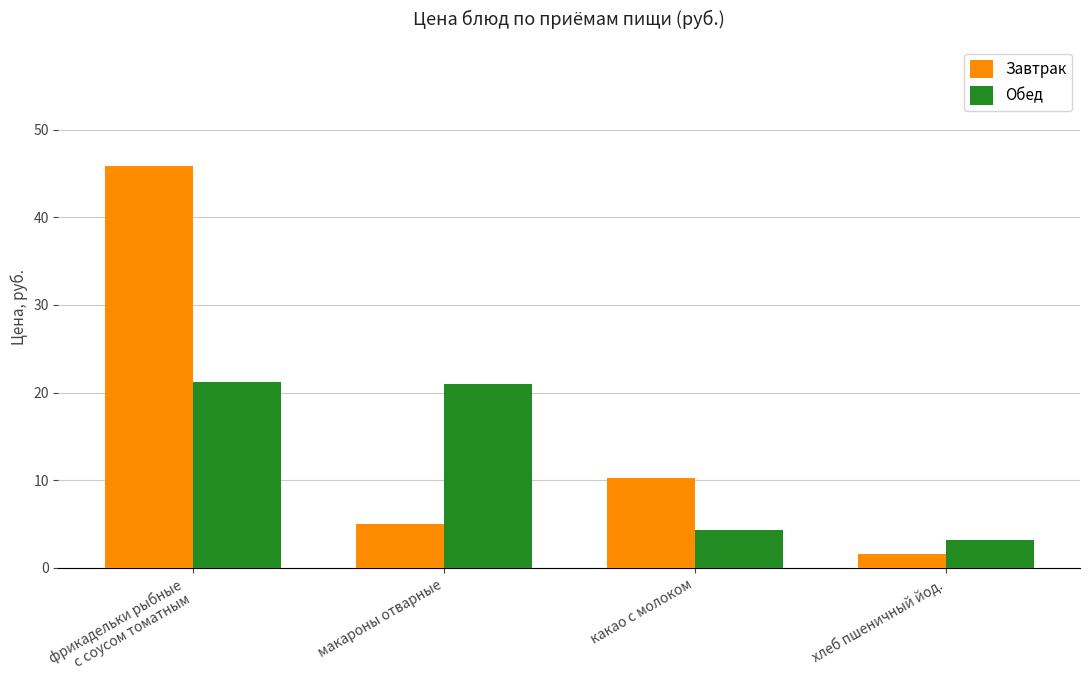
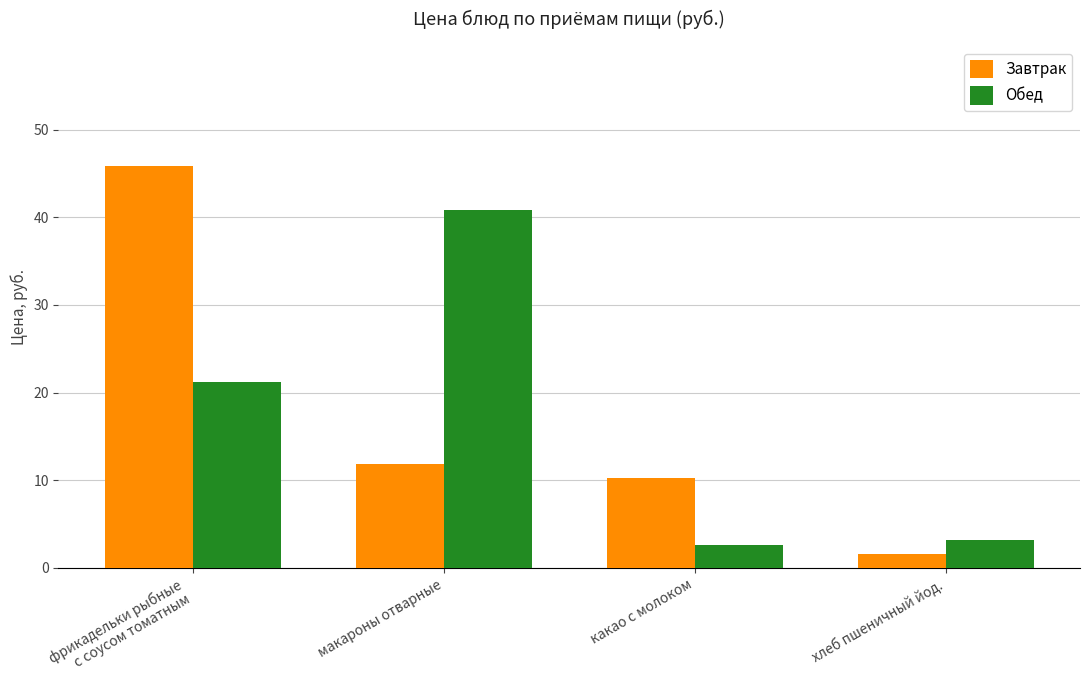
  {
    "Завтрак": {
      "фрикадельки рыбные с соусом томатным": 46,
-     "макароны отварные": 5,
+     "макароны отварные": 12,
      "какао с молоком": 10,
      "хлеб пшеничный йод.": 2
    },
    "Обед": {
      "фрикадельки рыбные с соусом томатным": 21,
-     "макароны отварные": 21,
-     "какао с молоком": 4,
+     "макароны отварные": 41,
+     "какао с молоком": 3,
      "хлеб пшеничный йод.": 3
    }
  }
